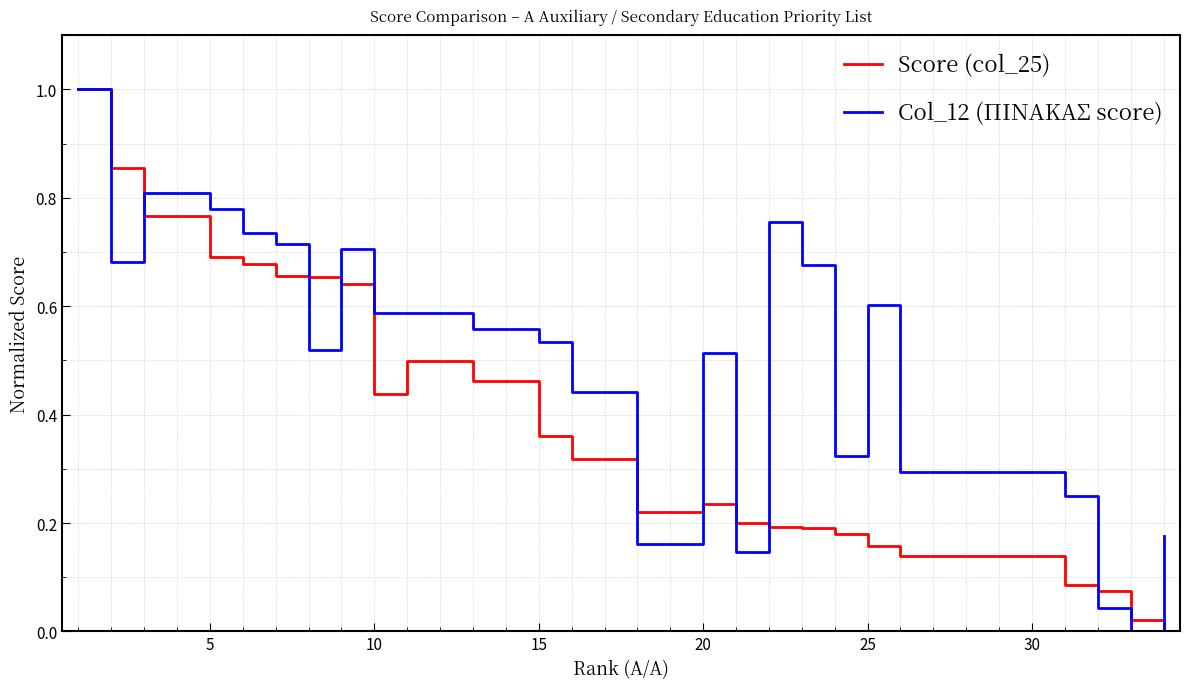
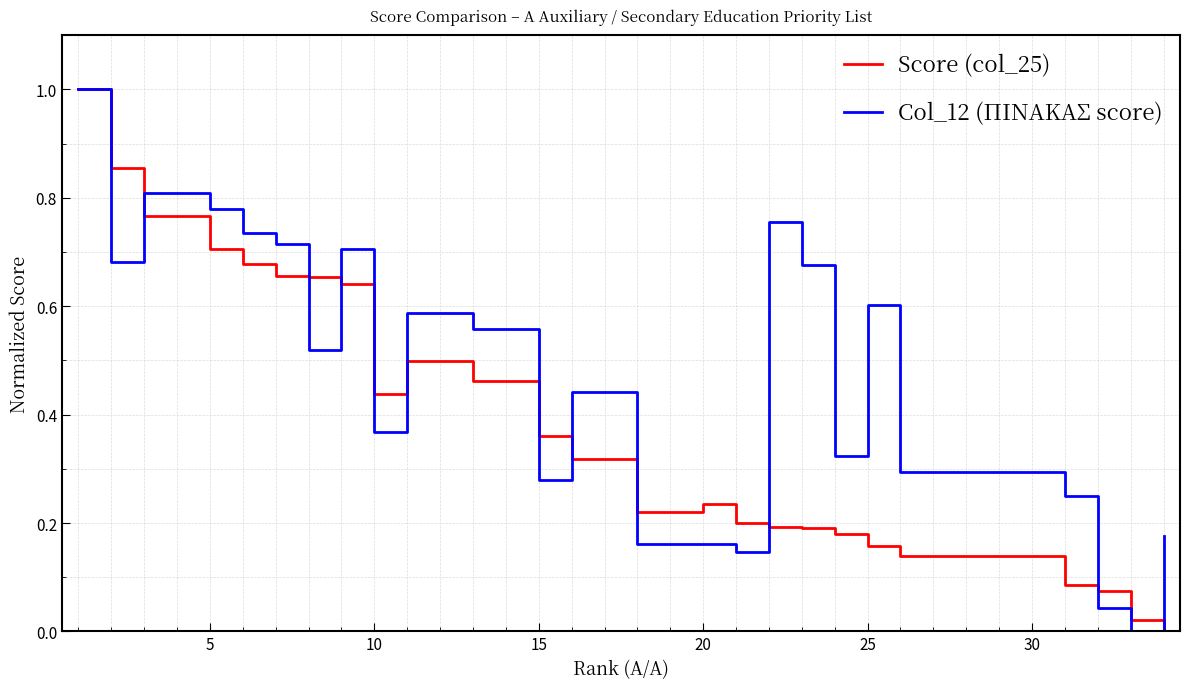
  {
    "Score (col_25)": {
-     "5": 0.69,
+     "5": 0.71,
      "10": 0.44,
      "15": 0.36,
      "20": 0.24,
      "25": 0.16,
      "30": 0.14
    },
    "Col_12 (ΠΙΝΑΚΑΣ score)": {
      "5": 0.78,
-     "10": 0.59,
-     "15": 0.53,
-     "20": 0.51,
+     "10": 0.37,
+     "15": 0.28,
+     "20": 0.16,
      "25": 0.60,
      "30": 0.29
    }
  }
